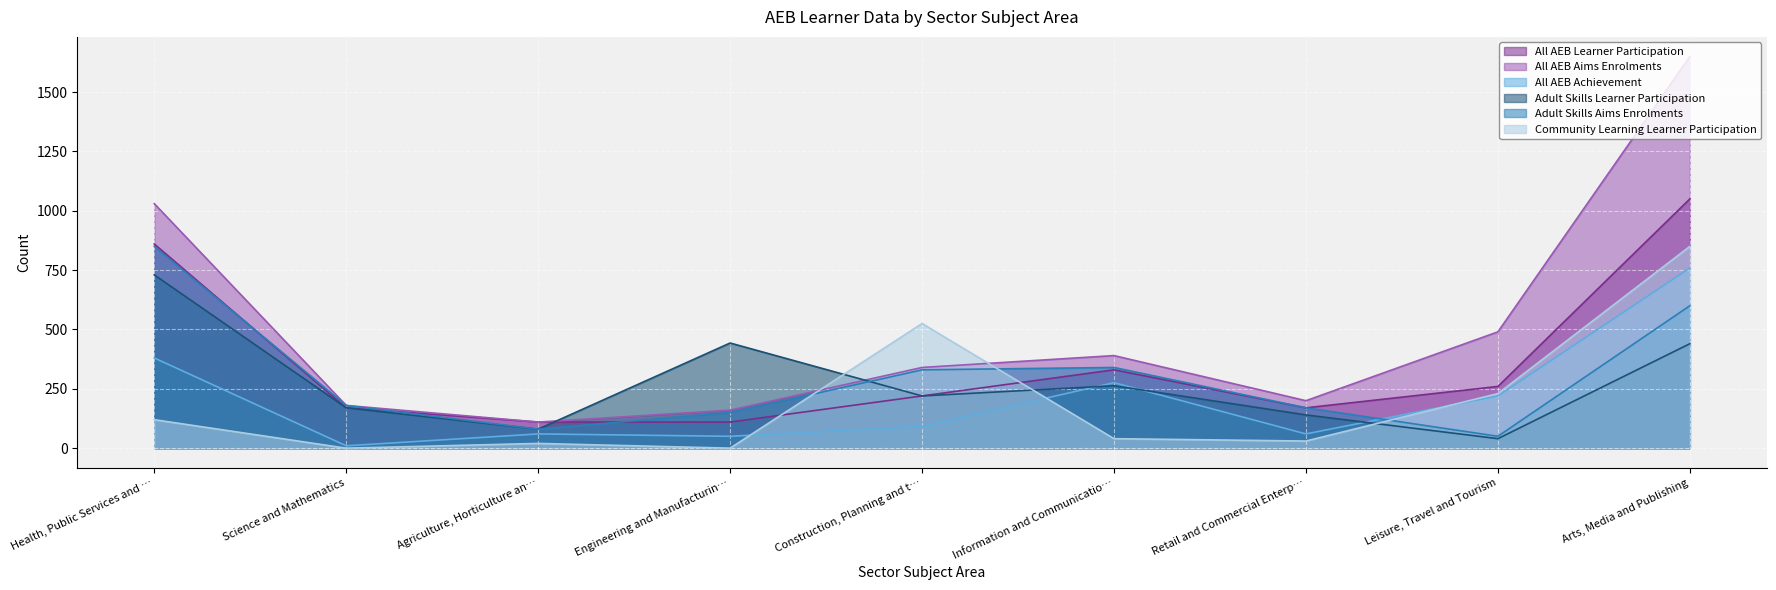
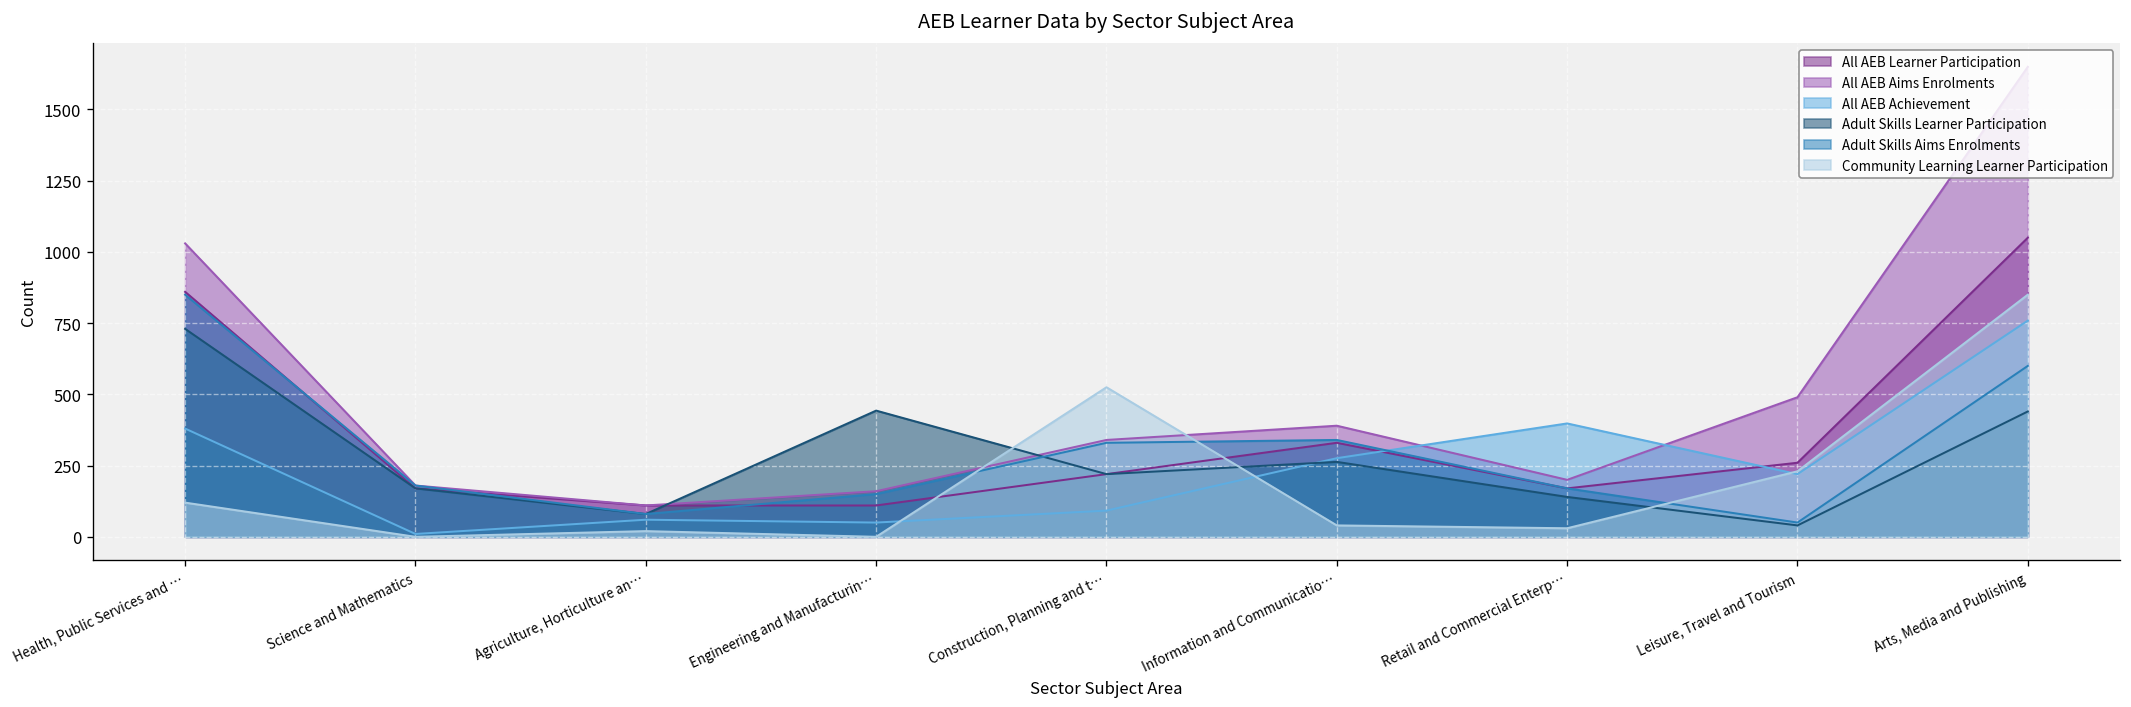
  {
    "All AEB Achievement": {
      "Health, Public Services and …": 380,
      "Agriculture, Horticulture an…": 60,
      "Engineering and Manufacturin…": 50,
      "Construction, Planning and t…": 90,
      "Information and Communicatio…": 280,
-     "Retail and Commercial Enterp…": 60,
+     "Retail and Commercial Enterp…": 400,
      "Arts, Media and Publishing": 760
    },
    "Adult Skills Learner Participation": {
      "Health, Public Services and …": 730,
      "Engineering and Manufacturin…": 440,
      "Information and Communicatio…": 260,
      "Retail and Commercial Enterp…": 140,
      "Arts, Media and Publishing": 440
    },
    "Adult Skills Aims Enrolments": {
      "Arts, Media and Publishing": 600
    },
    "Community Learning Learner Participation": {
      "Health, Public Services and …": 120,
      "Agriculture, Horticulture an…": 20,
      "Engineering and Manufacturin…": 0,
      "Construction, Planning and t…": 530,
      "Information and Communicatio…": 40,
      "Retail and Commercial Enterp…": 30,
      "Arts, Media and Publishing": 850
    }
  }
